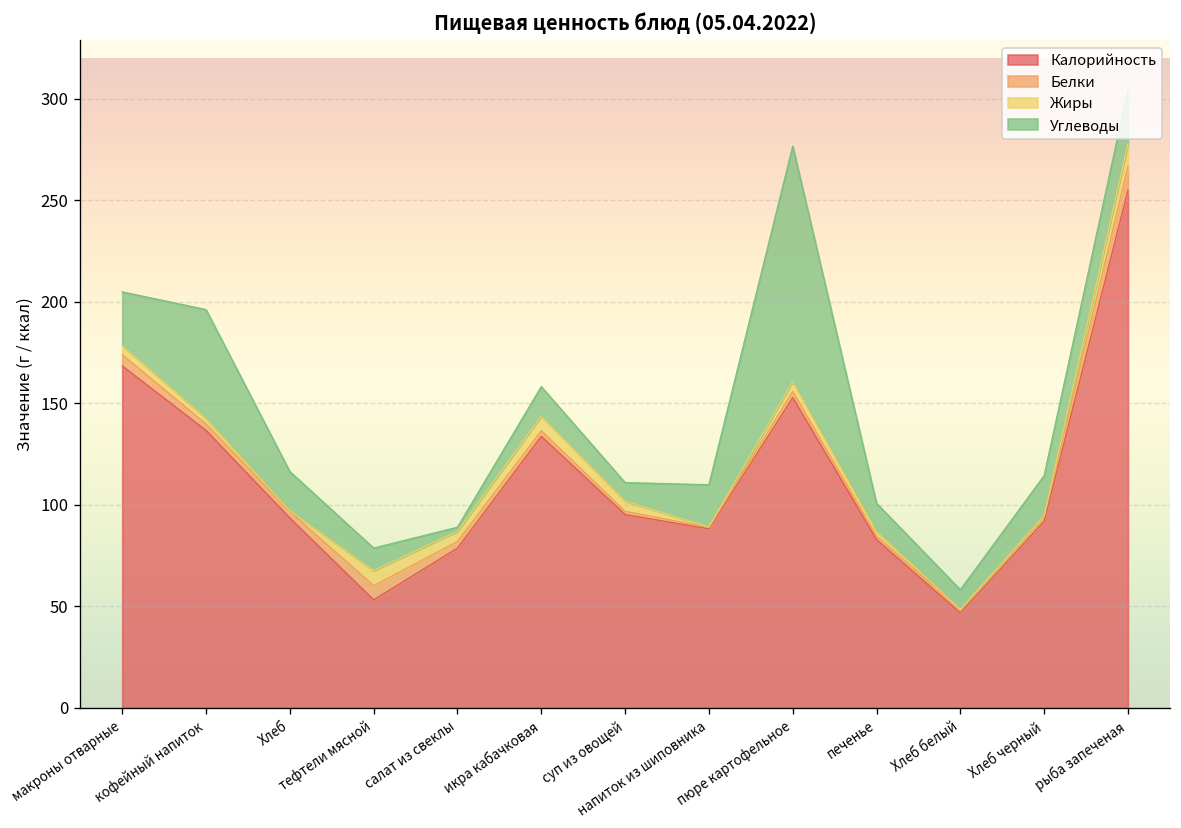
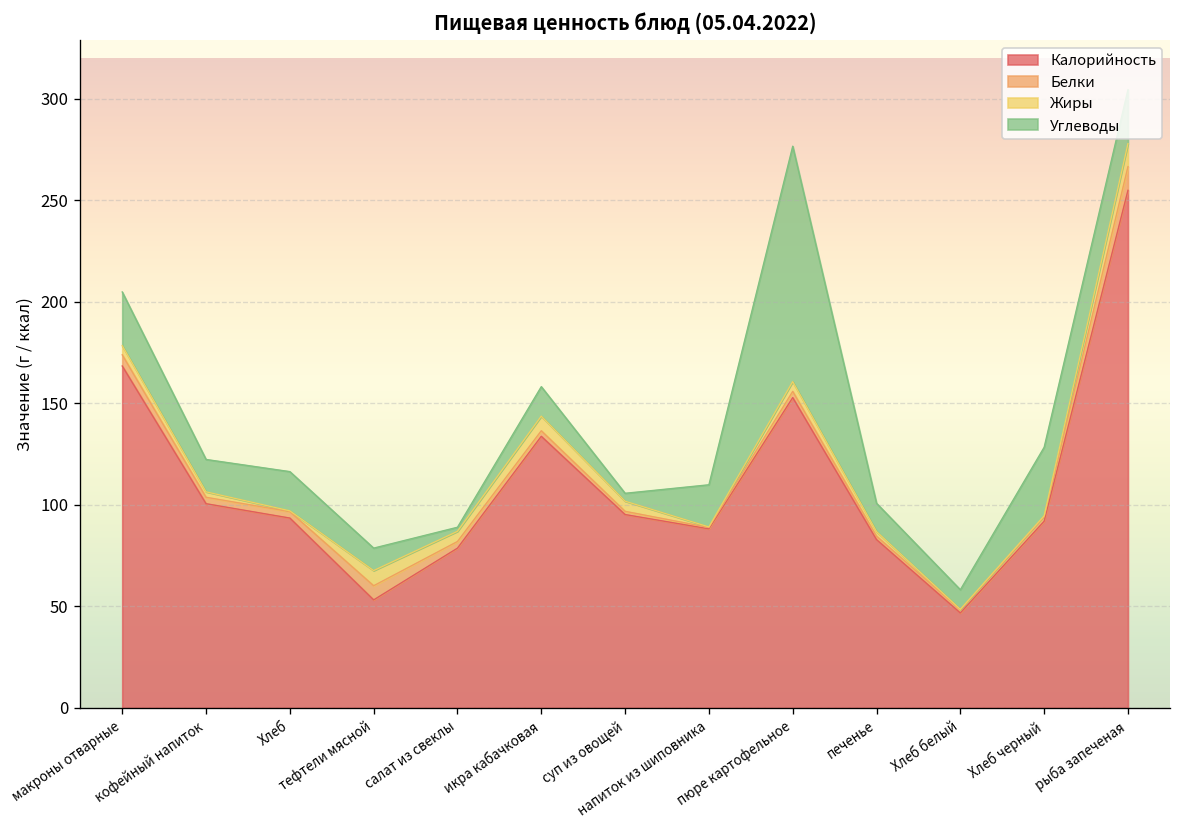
  {
    "Калорийность": {
      "макроны отварные": 168,
-     "кофейный напиток": 137,
+     "кофейный напиток": 101,
      "Хлеб": 94,
      "тефтели мясной": 53,
      "салат из свеклы": 79,
      "икра кабачковая": 134,
      "суп из овощей": 95,
      "пюре картофельное": 153,
      "печенье": 83,
      "Хлеб белый": 47,
      "Хлеб черный": 92,
      "рыба запеченая": 255
    },
    "Углеводы": {
      "макроны отварные": 26,
-     "кофейный напиток": 54,
+     "кофейный напиток": 16,
      "Хлеб": 19,
      "тефтели мясной": 11,
      "салат из свеклы": 2,
      "икра кабачковая": 15,
-     "суп из овощей": 9,
+     "суп из овощей": 4,
      "напиток из шиповника": 21,
      "пюре картофельное": 116,
      "печенье": 14,
      "Хлеб белый": 10,
-     "Хлеб черный": 20
+     "Хлеб черный": 34
    }
  }
